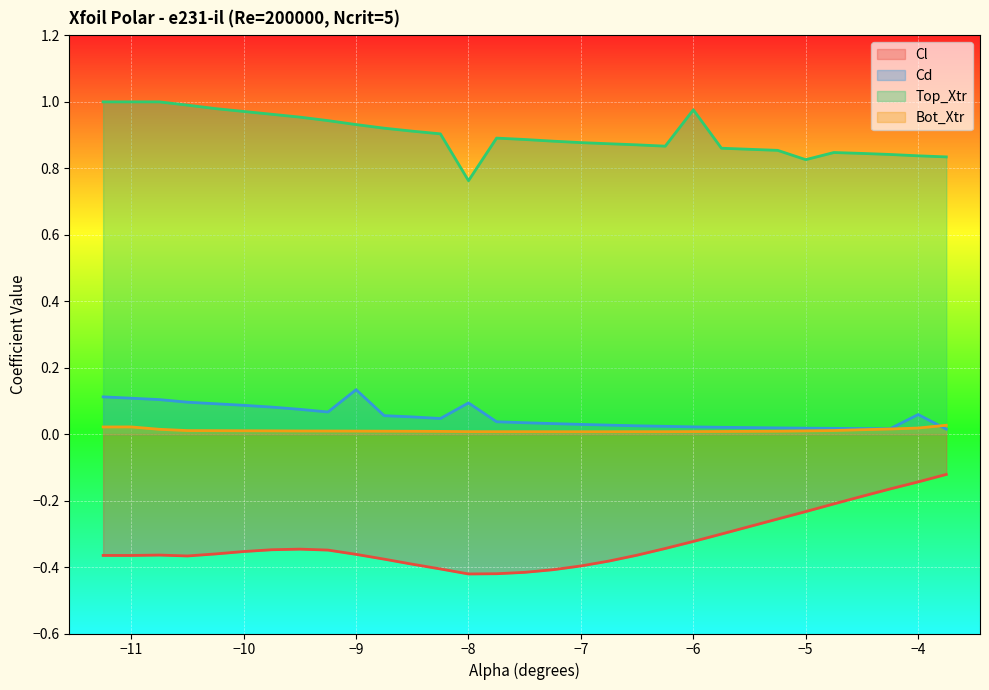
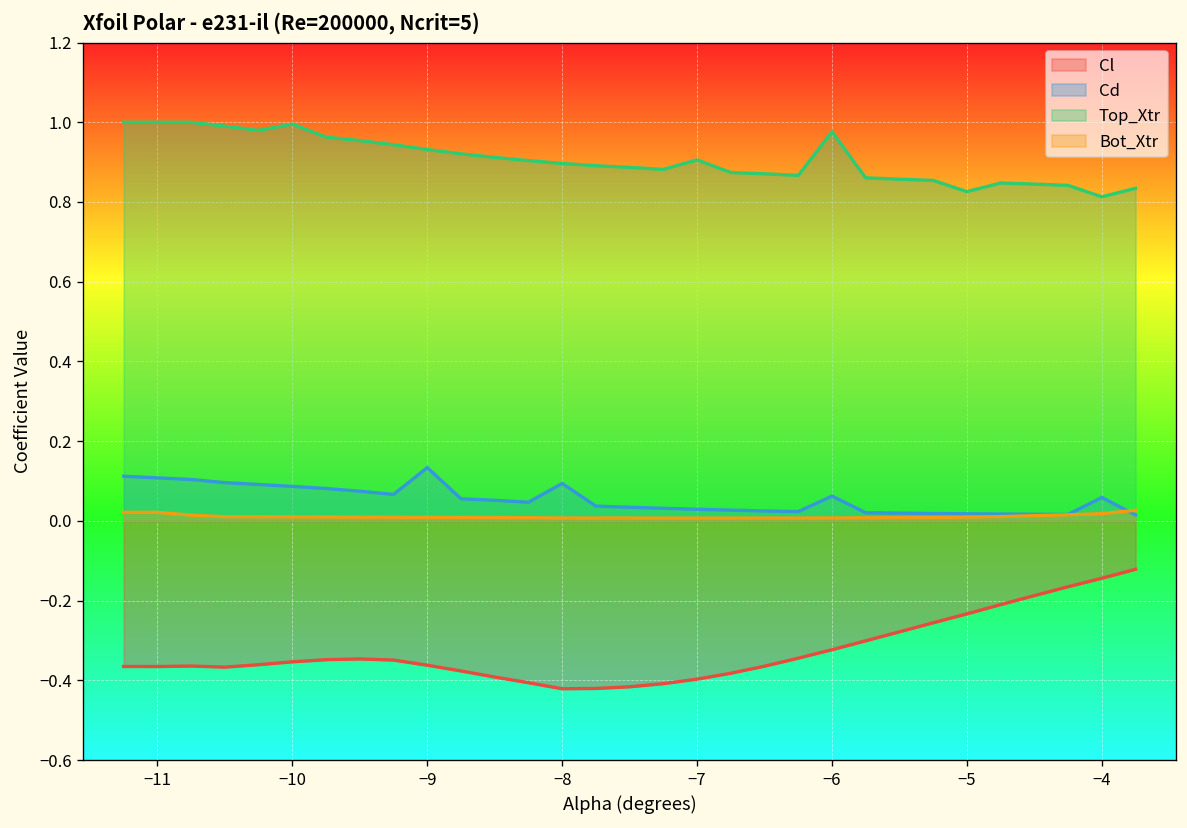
  {
    "Cd": {
      "−11": 0.11,
      "−10": 0.09,
      "−9": 0.13,
      "−8": 0.09,
      "−7": 0.03,
-     "−6": 0.02,
+     "−6": 0.06,
      "−5": 0.02,
      "−4": 0.06
    },
    "Top_Xtr": {
      "−11": 1.00,
-     "−10": 0.97,
+     "−10": 1.00,
      "−9": 0.93,
-     "−8": 0.76,
-     "−7": 0.88,
+     "−8": 0.90,
+     "−7": 0.91,
      "−6": 0.98,
      "−5": 0.83,
-     "−4": 0.84
+     "−4": 0.81
    }
  }
